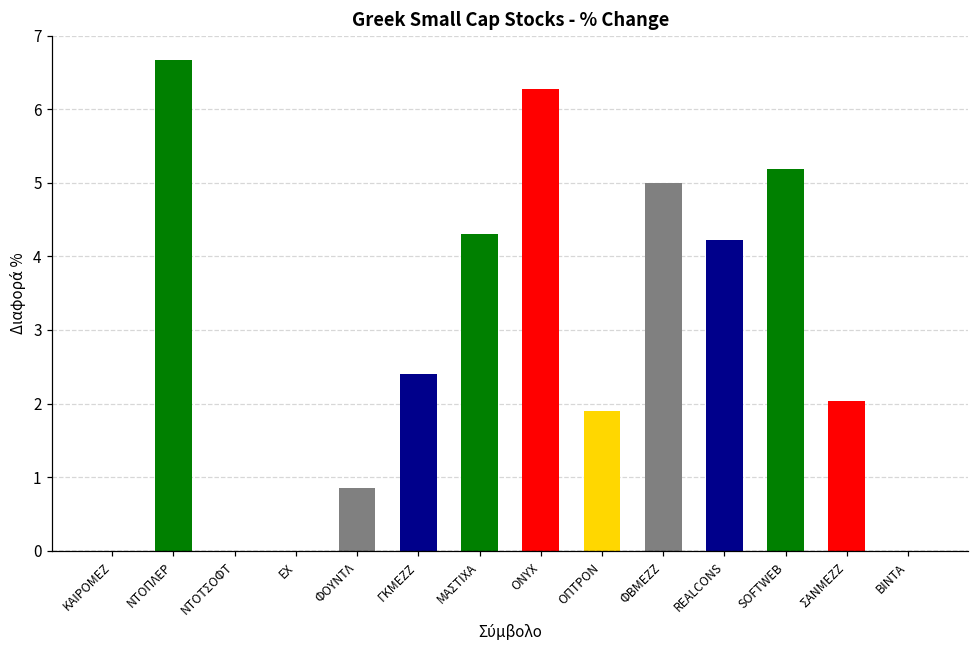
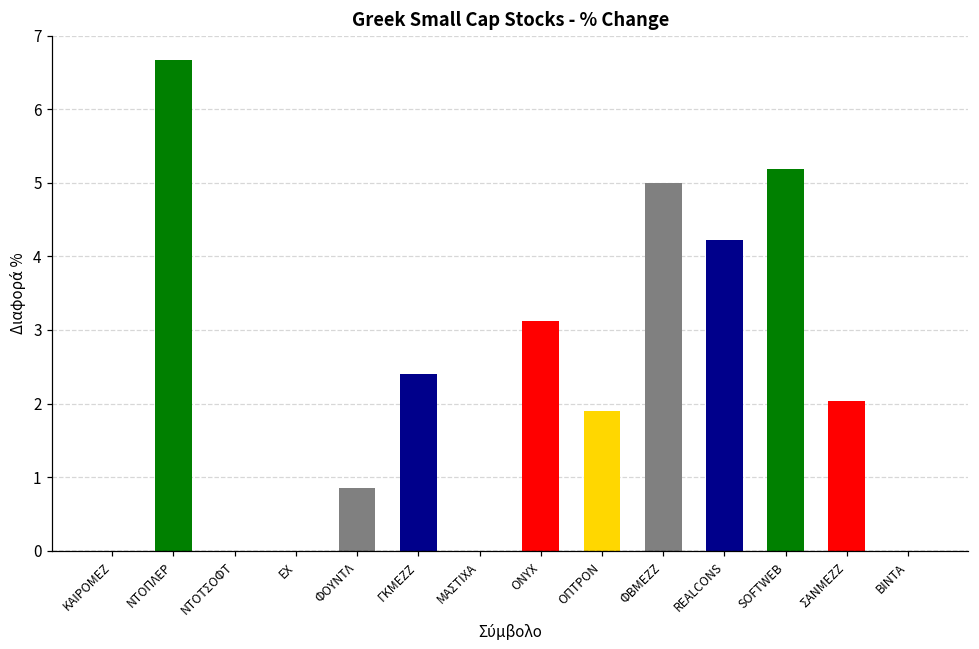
  {
    "ΚΑΙΡΟΜΕΖ": 0.0,
    "ΝΤΟΠΛΕΡ": 6.7,
    "ΝΤΟΤΣΟΦΤ": 0.0,
    "ΕΧ": 0.0,
    "ΦΟΥΝΤΛ": 0.9,
    "ΓΚΜΕΖΖ": 2.4,
-   "ΜΑΣΤΙΧΑ": 4.3,
-   "ONYX": 6.3,
+   "ΜΑΣΤΙΧΑ": 0.0,
+   "ONYX": 3.1,
    "ΟΠΤΡΟΝ": 1.9,
    "ΦΒΜΕΖΖ": 5.0,
    "REALCONS": 4.2,
    "SOFTWEB": 5.2,
    "ΣΑΝΜΕΖΖ": 2.0,
    "ΒΙΝΤΑ": 0.0
  }
